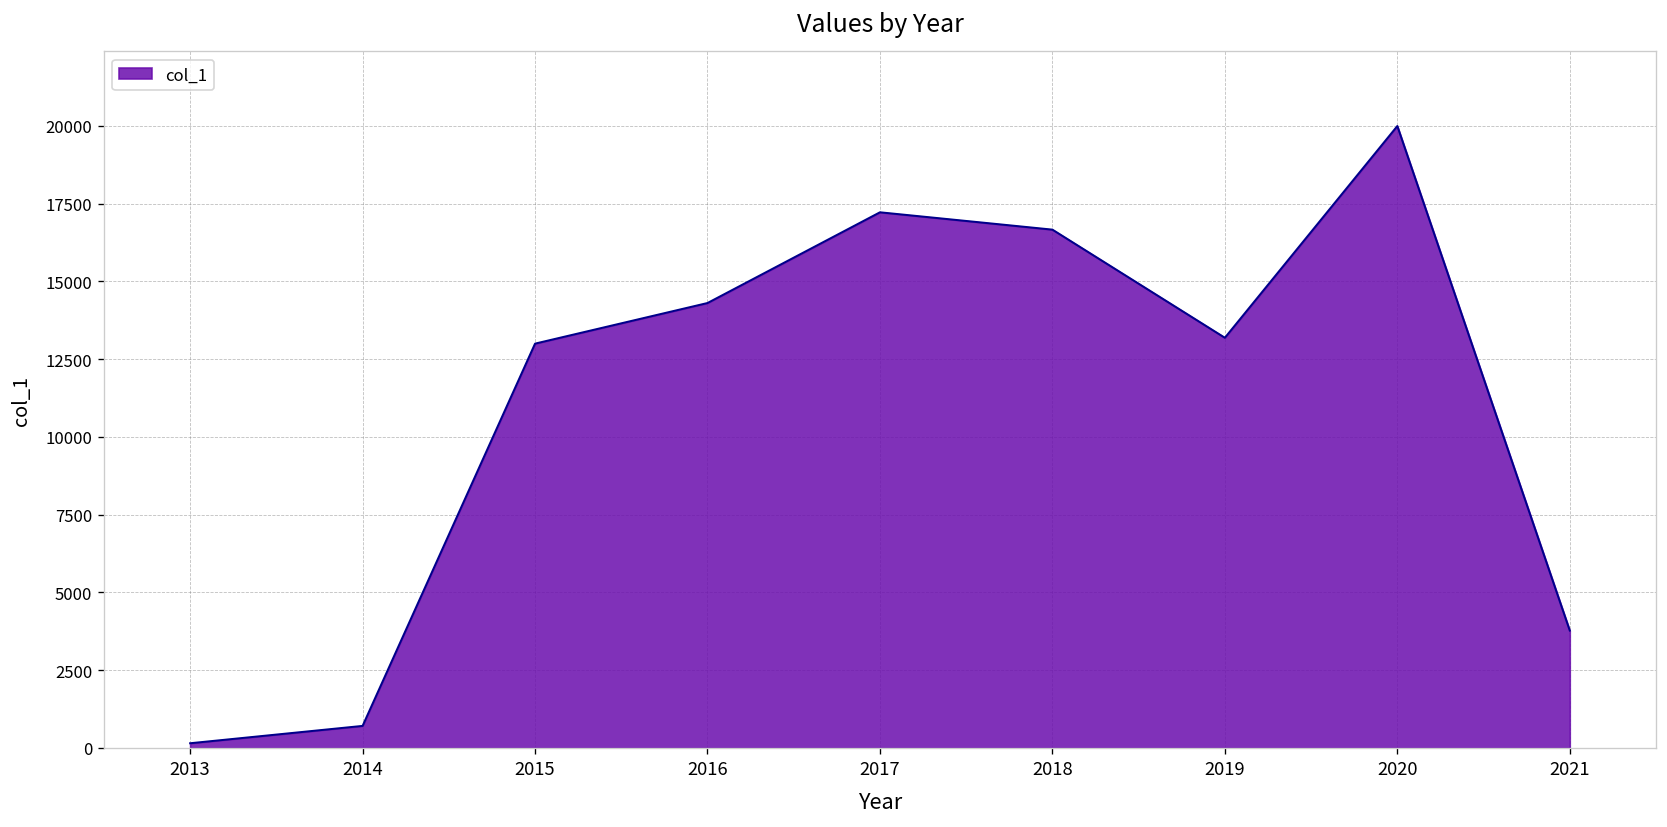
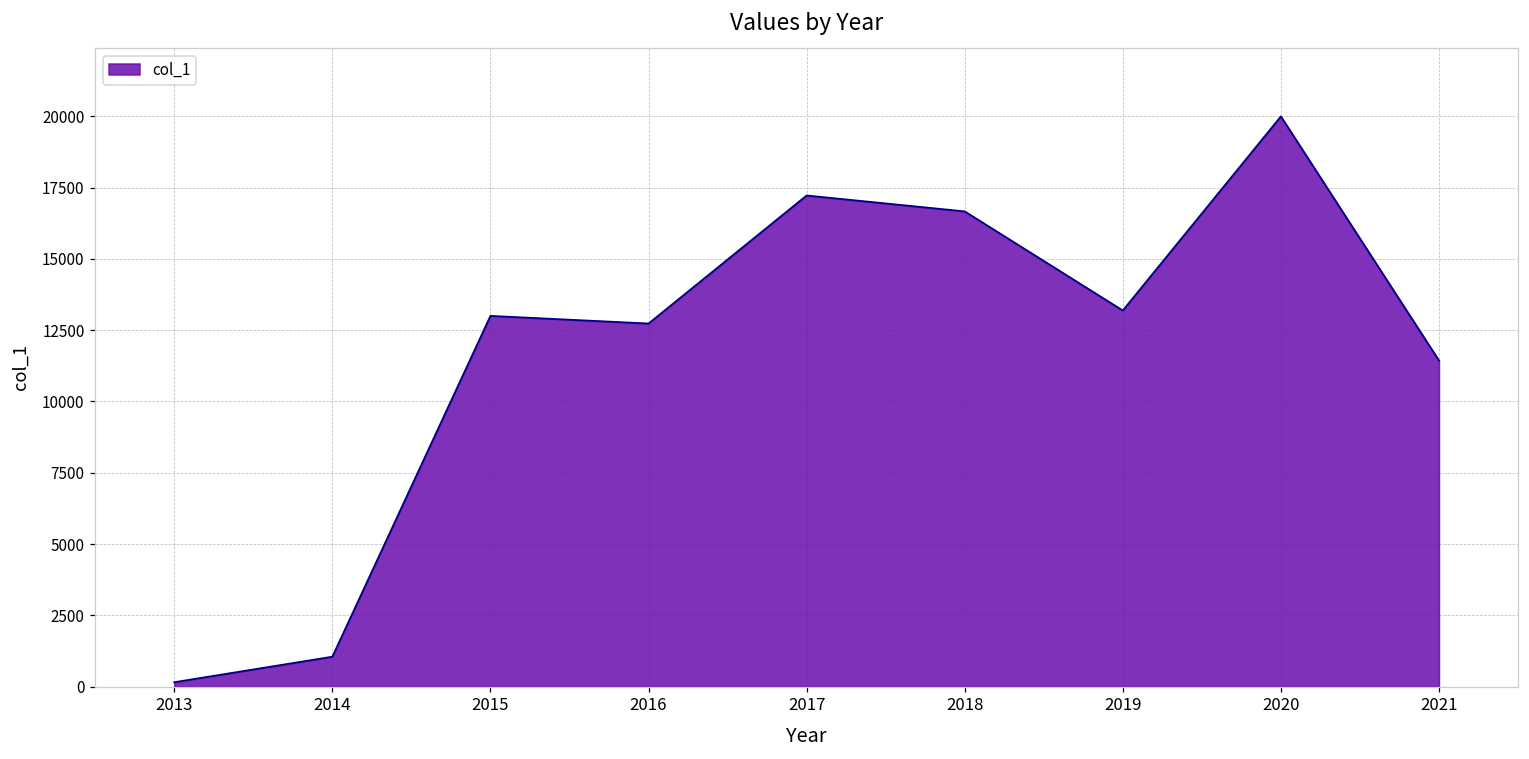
  {
    "2013": 200,
-   "2014": 700,
+   "2014": 1000,
    "2015": 13000,
-   "2016": 14300,
+   "2016": 12700,
    "2017": 17200,
    "2018": 16700,
    "2019": 13200,
    "2020": 20000,
-   "2021": 3800
+   "2021": 11400
  }
